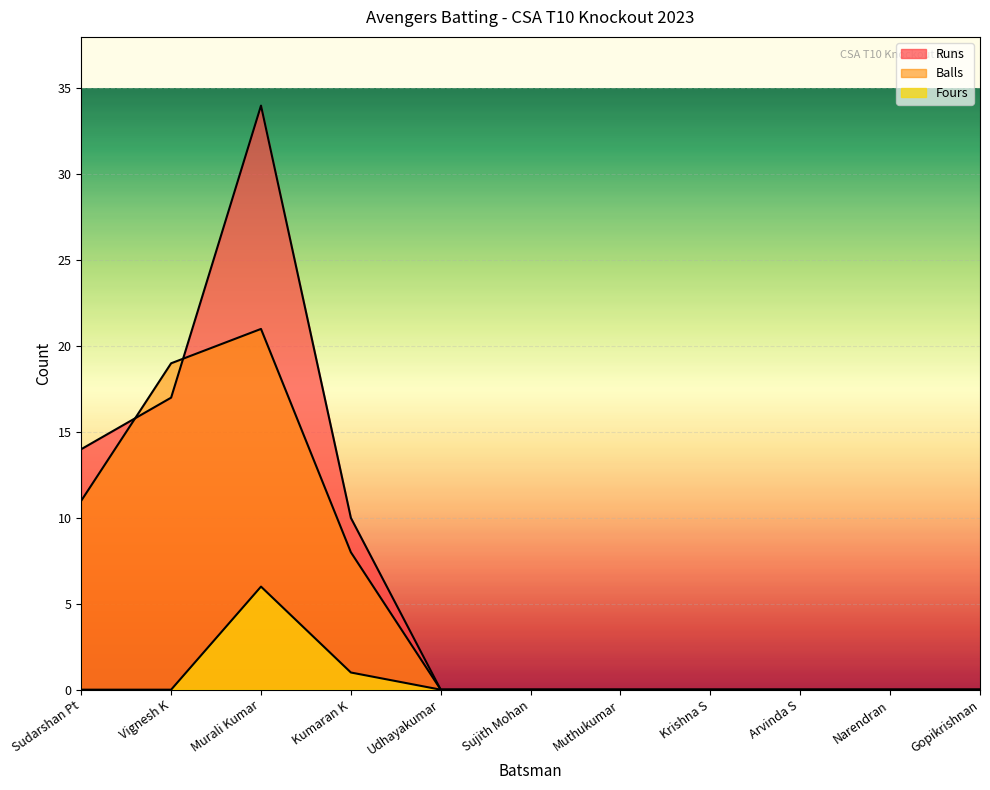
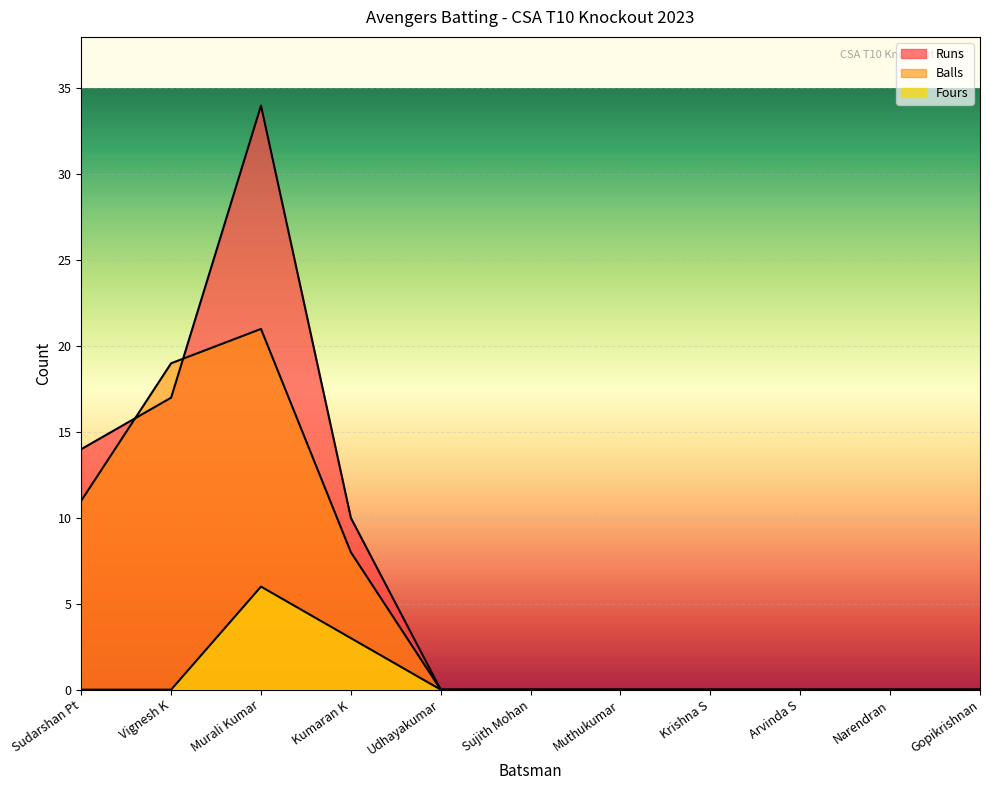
  {
    "Runs": {
      "Sudarshan Pt": 14,
      "Vignesh K": 17,
      "Murali Kumar": 34,
      "Kumaran K": 10
    },
    "Balls": {
      "Sudarshan Pt": 11,
      "Vignesh K": 19,
      "Murali Kumar": 21,
      "Kumaran K": 8
    },
    "Fours": {
      "Sudarshan Pt": 0,
      "Vignesh K": 0,
      "Murali Kumar": 6,
-     "Kumaran K": 1
+     "Kumaran K": 3
    }
  }
